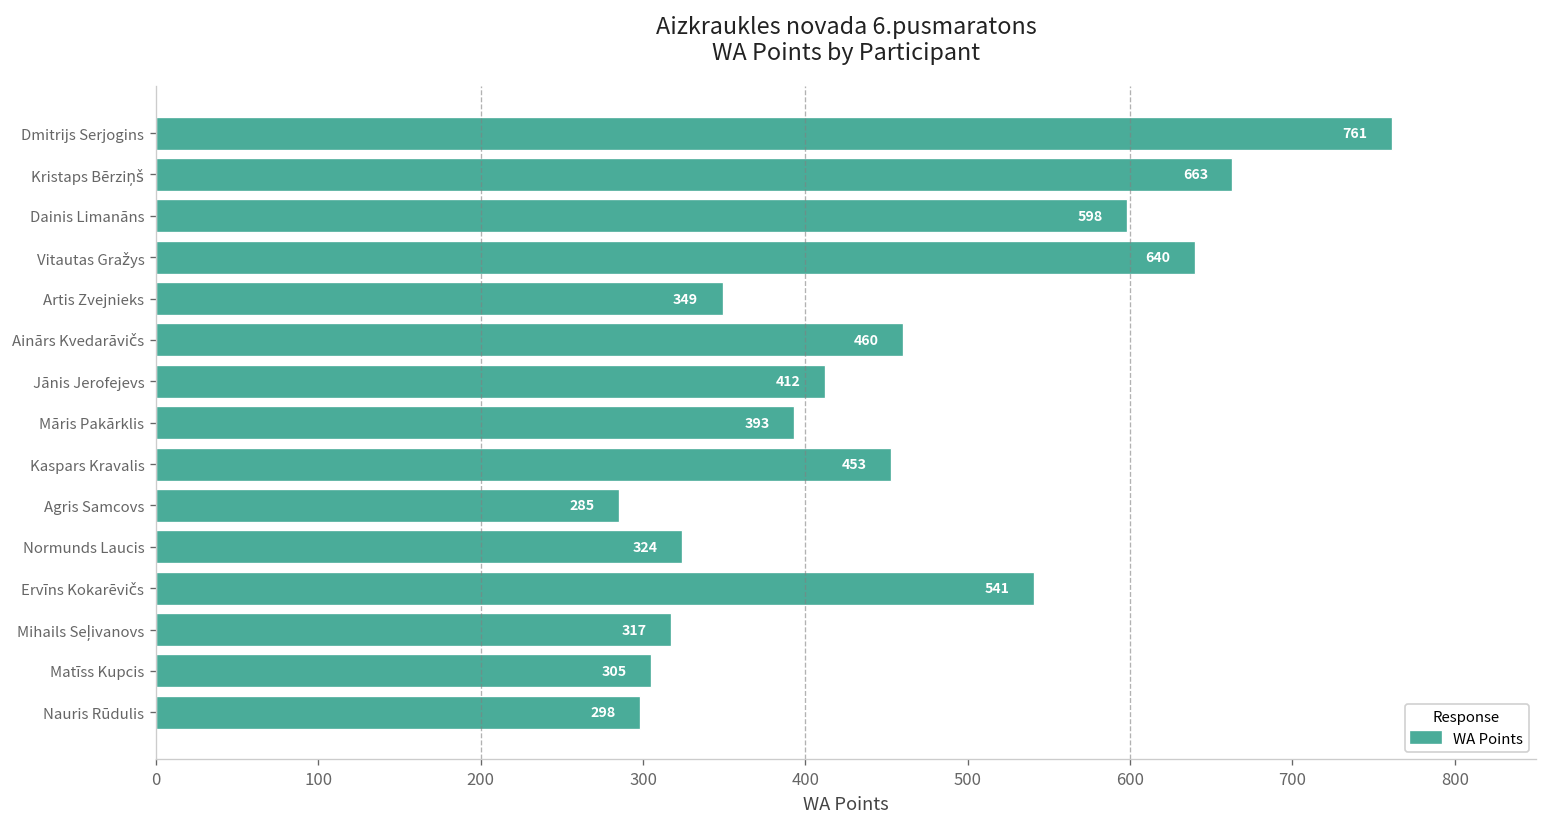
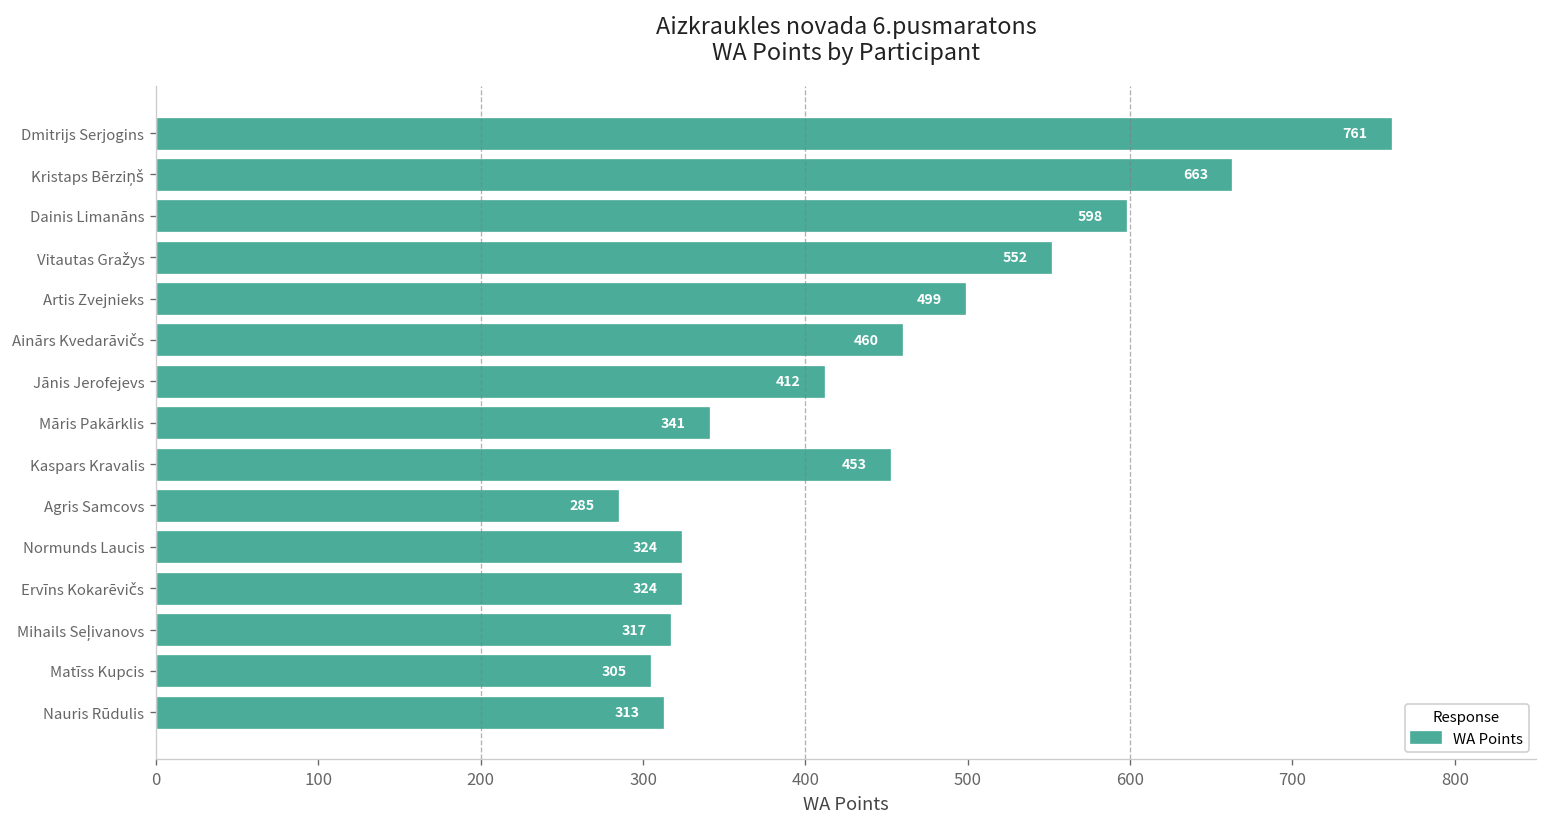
  {
    "Dmitrijs Serjogins": 761,
    "Kristaps Bērziņš": 663,
    "Dainis Limanāns": 598,
-   "Vitautas Gražys": 640,
-   "Artis Zvejnieks": 349,
+   "Vitautas Gražys": 552,
+   "Artis Zvejnieks": 499,
    "Ainārs Kvedarāvičs": 460,
    "Jānis Jerofejevs": 412,
-   "Māris Pakārklis": 393,
+   "Māris Pakārklis": 341,
    "Kaspars Kravalis": 453,
    "Agris Samcovs": 285,
    "Normunds Laucis": 324,
-   "Ervīns Kokarēvičs": 541,
+   "Ervīns Kokarēvičs": 324,
    "Mihails Seļivanovs": 317,
    "Matīss Kupcis": 305,
-   "Nauris Rūdulis": 298
+   "Nauris Rūdulis": 313
  }
